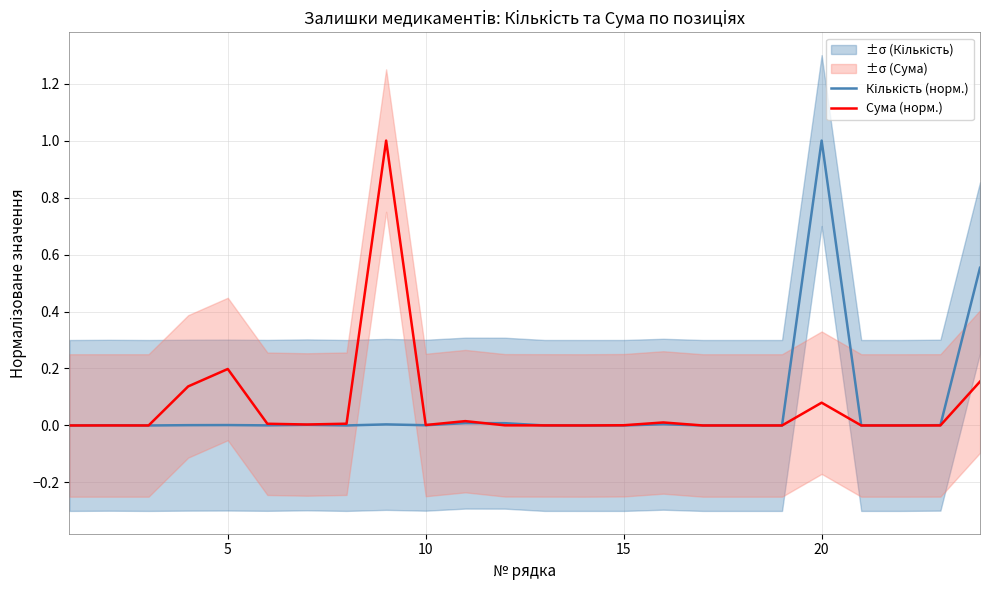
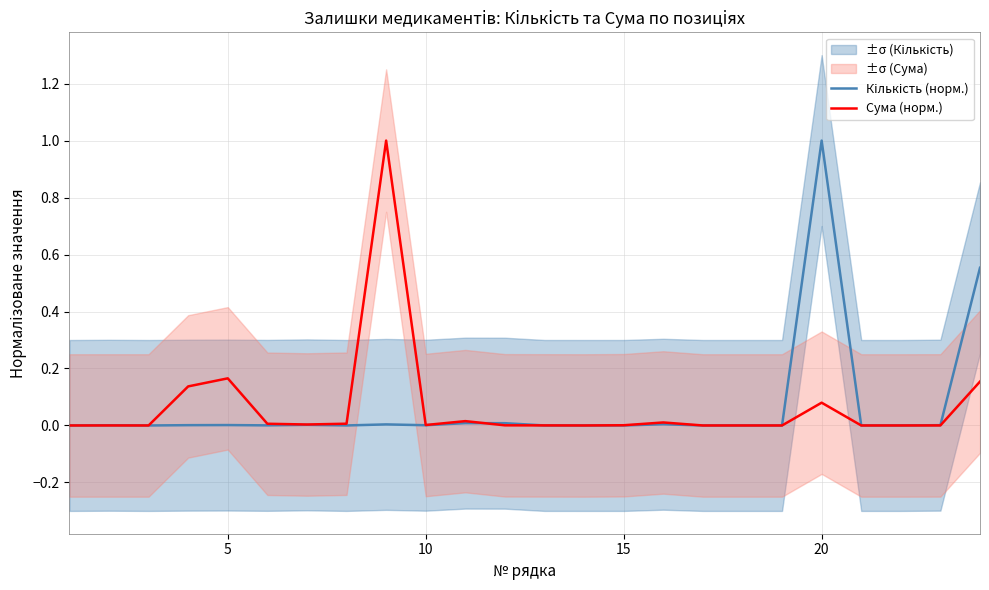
  {
    "Сума (норм.)": {
-     "5": 0.20,
+     "5": 0.17,
      "20": 0.08
    }
  }
